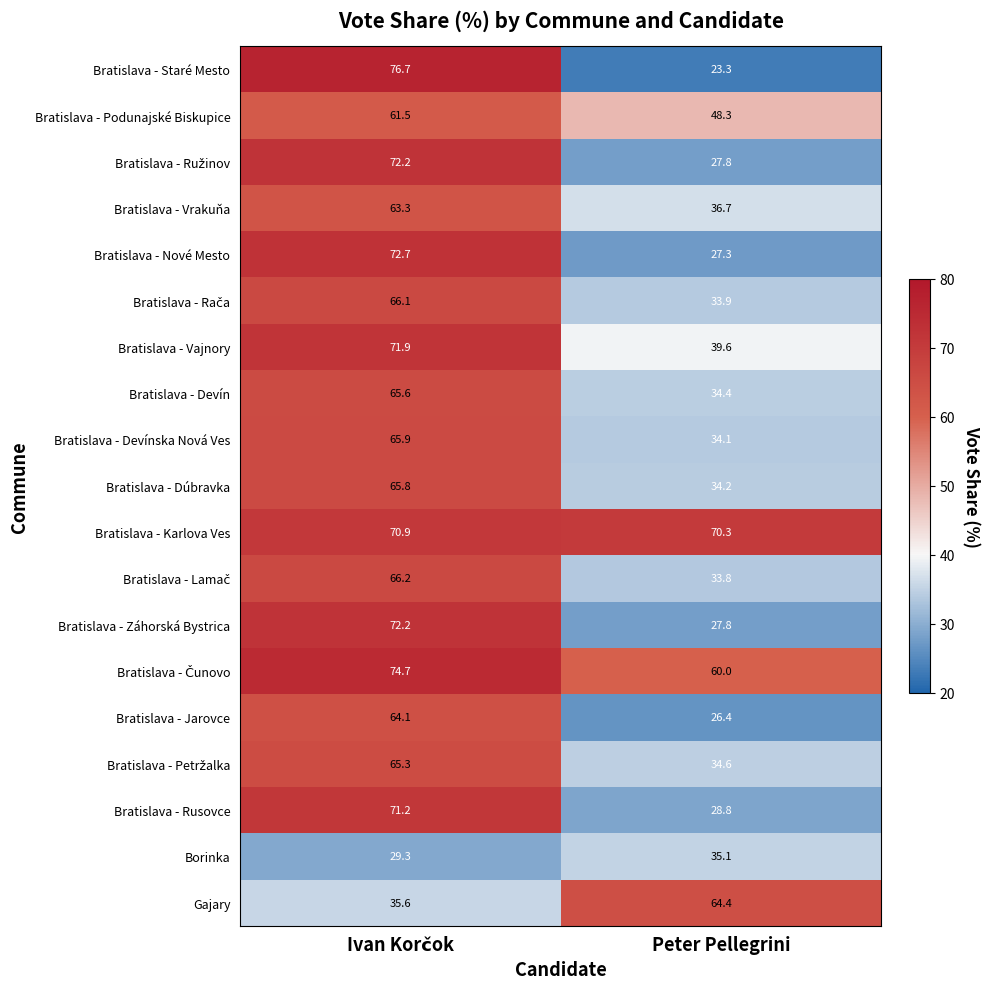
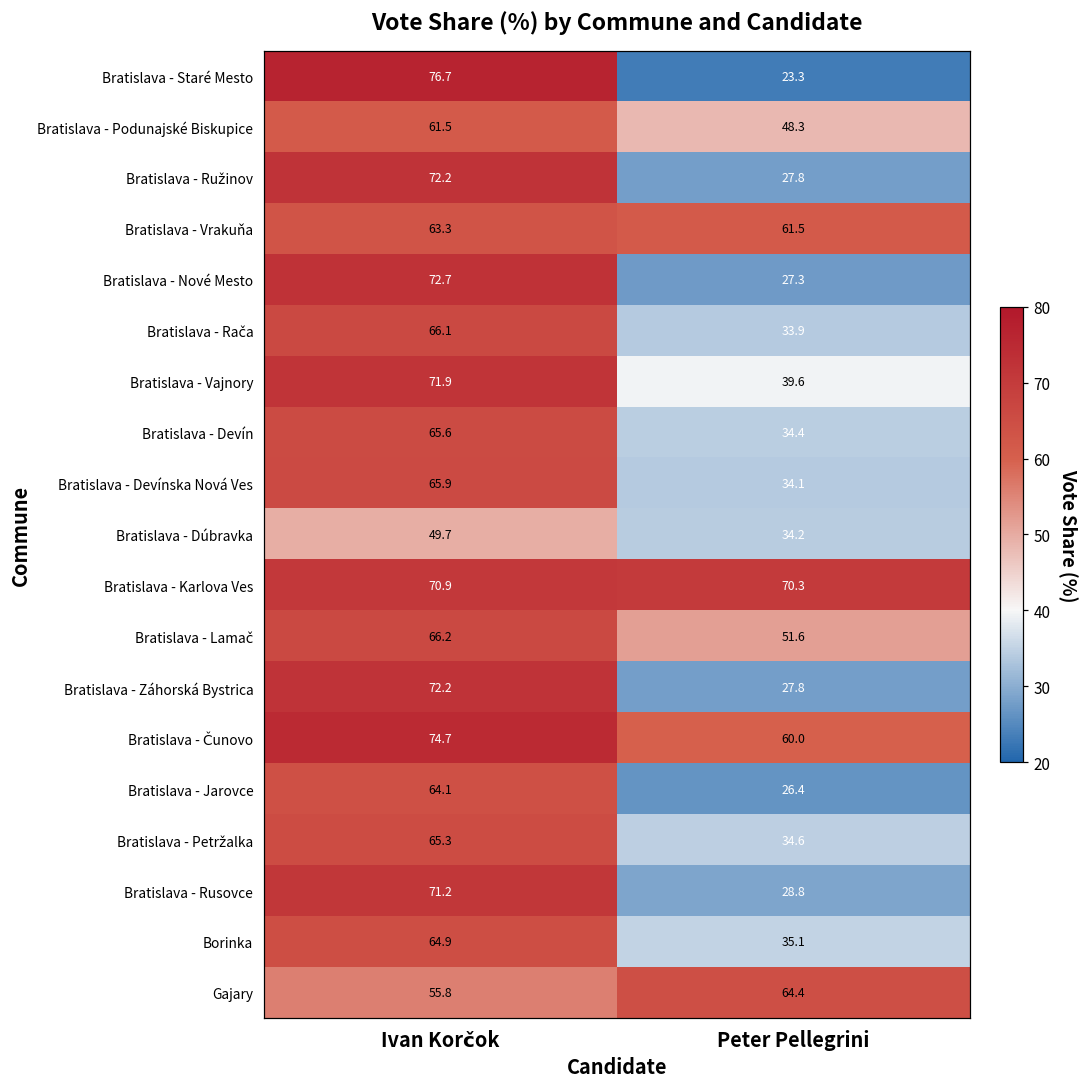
  {
    "Bratislava - Staré Mesto": {
      "Ivan Korčok": 76.7,
      "Peter Pellegrini": 23.3
    },
    "Bratislava - Podunajské Biskupice": {
      "Ivan Korčok": 61.5,
      "Peter Pellegrini": 48.3
    },
    "Bratislava - Ružinov": {
      "Ivan Korčok": 72.2,
      "Peter Pellegrini": 27.8
    },
    "Bratislava - Vrakuňa": {
      "Ivan Korčok": 63.3,
-     "Peter Pellegrini": 36.7
+     "Peter Pellegrini": 61.5
    },
    "Bratislava - Nové Mesto": {
      "Ivan Korčok": 72.7,
      "Peter Pellegrini": 27.3
    },
    "Bratislava - Rača": {
      "Ivan Korčok": 66.1,
      "Peter Pellegrini": 33.9
    },
    "Bratislava - Vajnory": {
      "Ivan Korčok": 71.9,
      "Peter Pellegrini": 39.6
    },
    "Bratislava - Devín": {
      "Ivan Korčok": 65.6,
      "Peter Pellegrini": 34.4
    },
    "Bratislava - Devínska Nová Ves": {
      "Ivan Korčok": 65.9,
      "Peter Pellegrini": 34.1
    },
    "Bratislava - Dúbravka": {
-     "Ivan Korčok": 65.8,
+     "Ivan Korčok": 49.7,
      "Peter Pellegrini": 34.2
    },
    "Bratislava - Karlova Ves": {
      "Ivan Korčok": 70.9,
      "Peter Pellegrini": 70.3
    },
    "Bratislava - Lamač": {
      "Ivan Korčok": 66.2,
-     "Peter Pellegrini": 33.8
+     "Peter Pellegrini": 51.6
    },
    "Bratislava - Záhorská Bystrica": {
      "Ivan Korčok": 72.2,
      "Peter Pellegrini": 27.8
    },
    "Bratislava - Čunovo": {
      "Ivan Korčok": 74.7,
      "Peter Pellegrini": 60.0
    },
    "Bratislava - Jarovce": {
      "Ivan Korčok": 64.1,
      "Peter Pellegrini": 26.4
    },
    "Bratislava - Petržalka": {
      "Ivan Korčok": 65.3,
      "Peter Pellegrini": 34.6
    },
    "Bratislava - Rusovce": {
      "Ivan Korčok": 71.2,
      "Peter Pellegrini": 28.8
    },
    "Borinka": {
-     "Ivan Korčok": 29.3,
+     "Ivan Korčok": 64.9,
      "Peter Pellegrini": 35.1
    },
    "Gajary": {
-     "Ivan Korčok": 35.6,
+     "Ivan Korčok": 55.8,
      "Peter Pellegrini": 64.4
    }
  }
